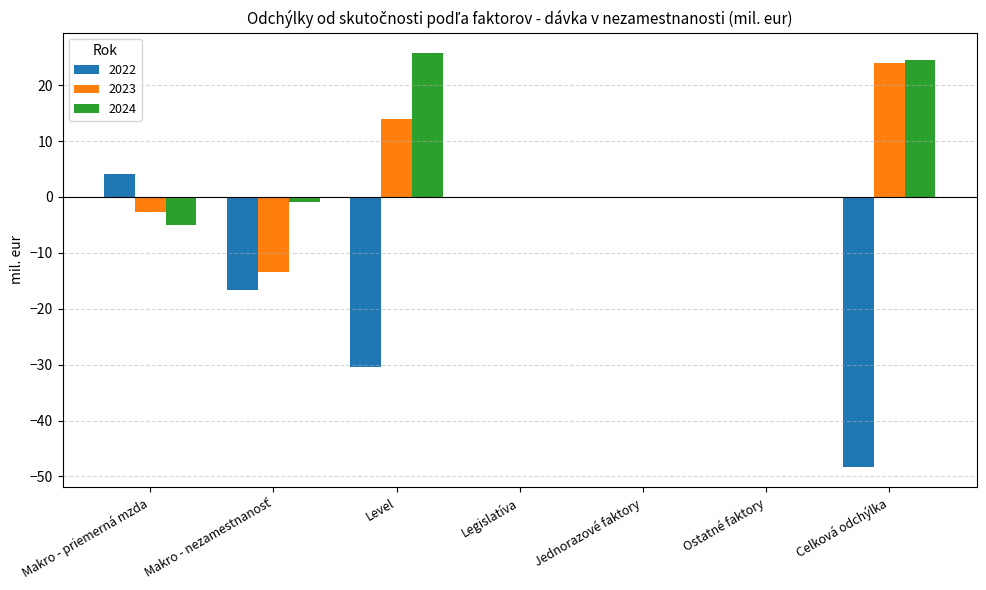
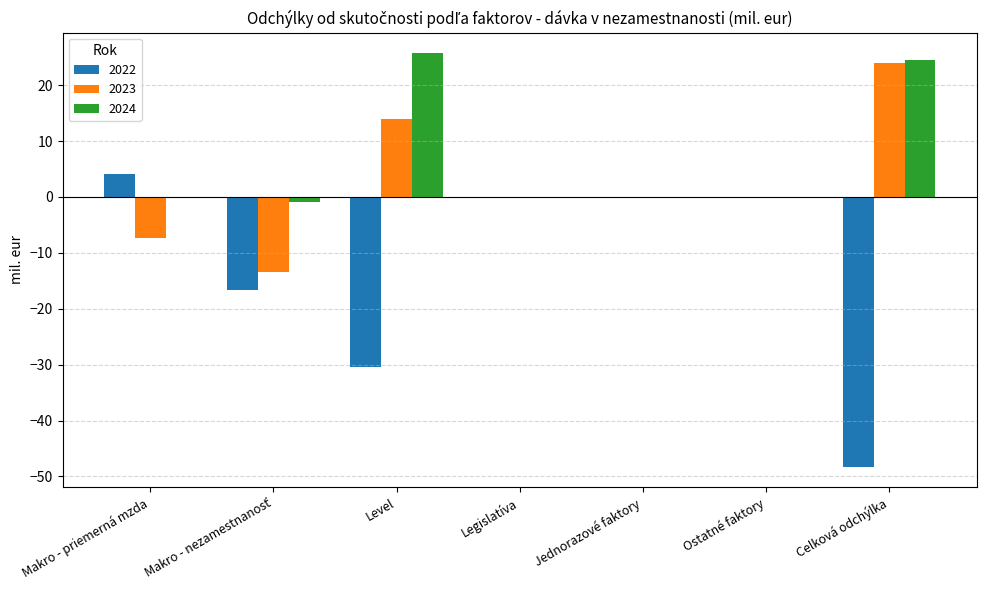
  {
    "2022": {
      "Makro - priemerná mzda": 4,
      "Makro - nezamestnanosť": -17,
      "Level": -30,
      "Legislatíva": 0,
      "Jednorazové faktory": 0,
      "Ostatné faktory": 0,
      "Celková odchýlka": -48
    },
    "2023": {
-     "Makro - priemerná mzda": -3,
+     "Makro - priemerná mzda": -7,
      "Makro - nezamestnanosť": -13,
      "Level": 14,
      "Legislatíva": 0,
      "Jednorazové faktory": 0,
      "Ostatné faktory": 0,
      "Celková odchýlka": 24
    },
    "2024": {
-     "Makro - priemerná mzda": -5,
+     "Makro - priemerná mzda": 0,
      "Makro - nezamestnanosť": -1,
      "Level": 26,
      "Legislatíva": 0,
      "Jednorazové faktory": 0,
      "Ostatné faktory": 0,
      "Celková odchýlka": 25
    }
  }
